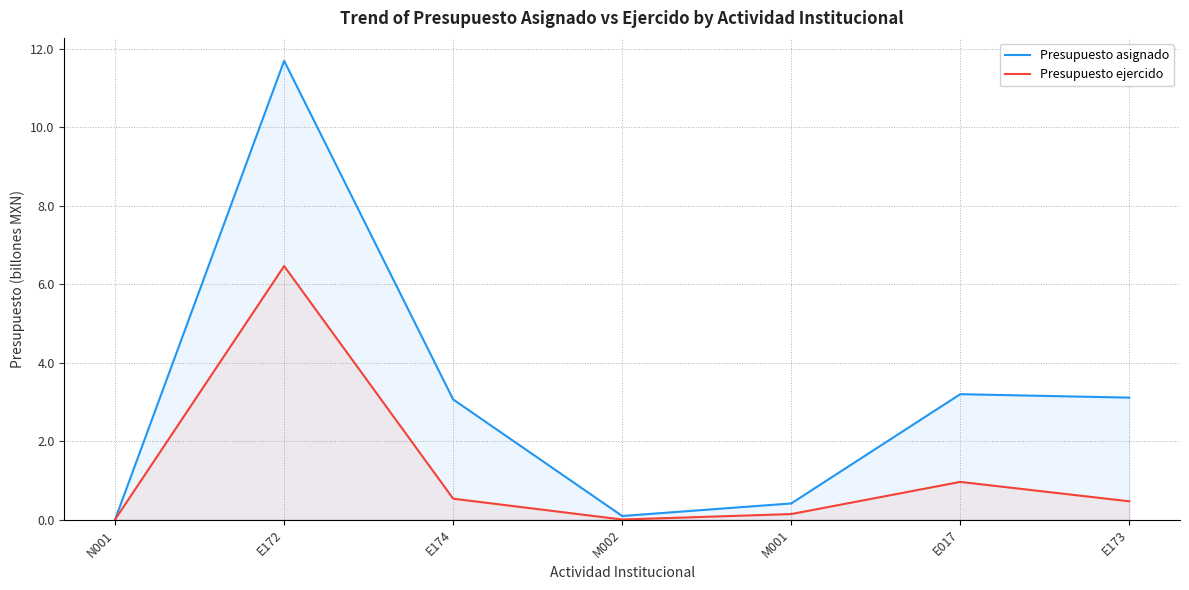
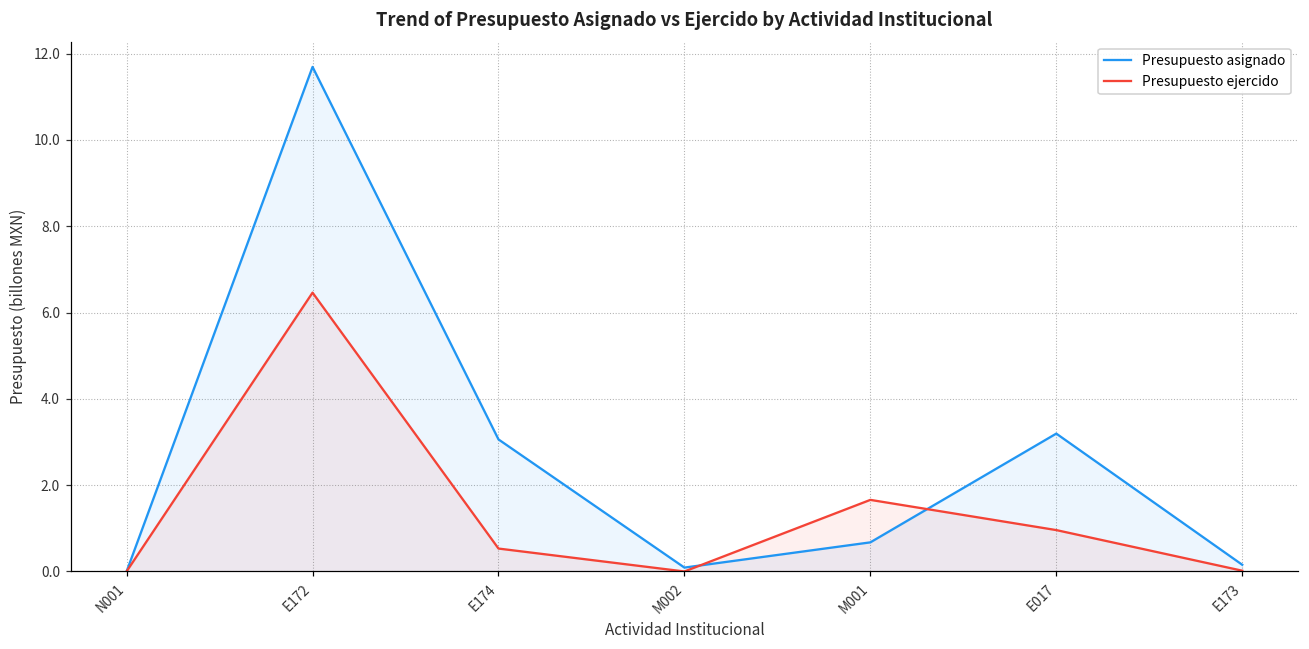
  {
    "Presupuesto asignado": {
      "E172": 11.7,
      "E174": 3.1,
      "M002": 0.1,
-     "M001": 0.4,
+     "M001": 0.7,
      "E017": 3.2,
-     "E173": 3.1
+     "E173": 0.2
    },
    "Presupuesto ejercido": {
      "E172": 6.5,
      "E174": 0.5,
      "M002": 0.0,
-     "M001": 0.1,
+     "M001": 1.7,
      "E017": 1.0,
-     "E173": 0.5
+     "E173": 0.0
    }
  }
